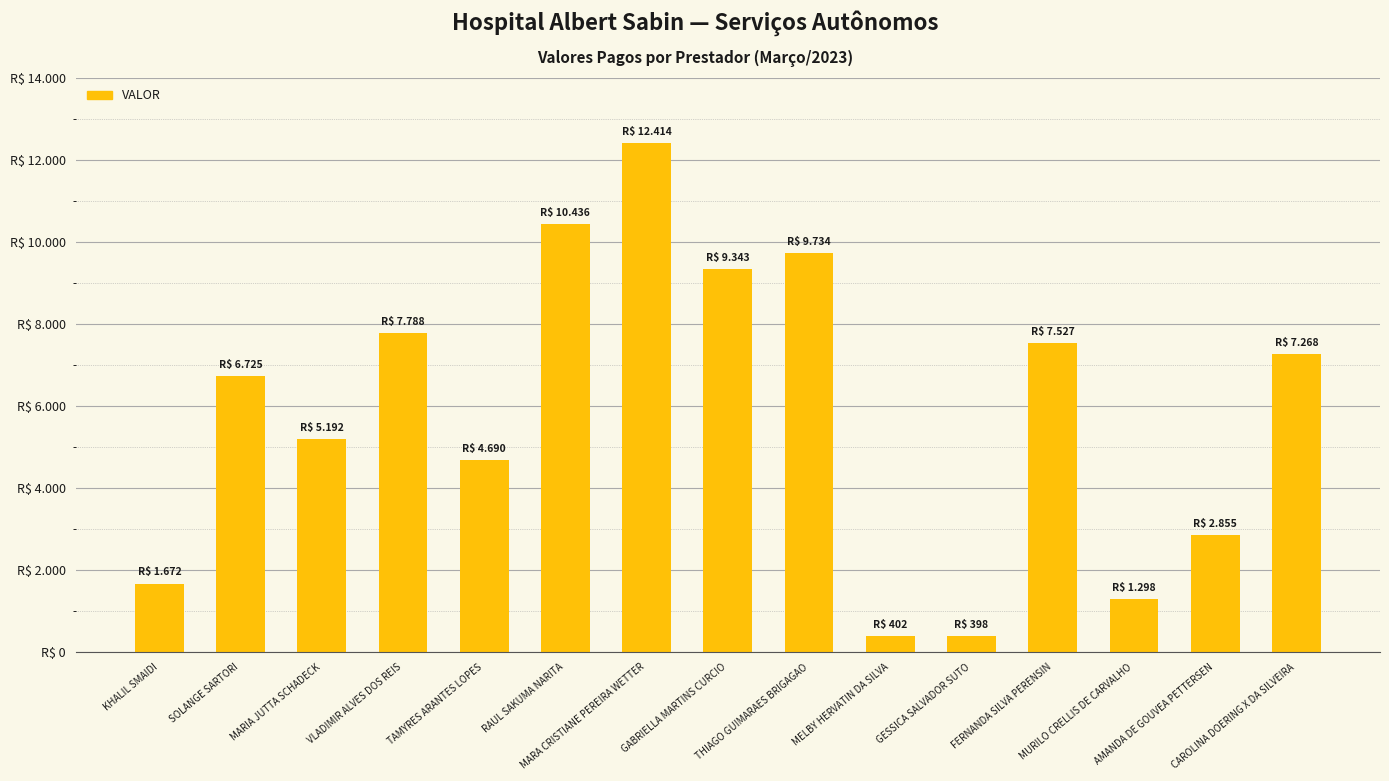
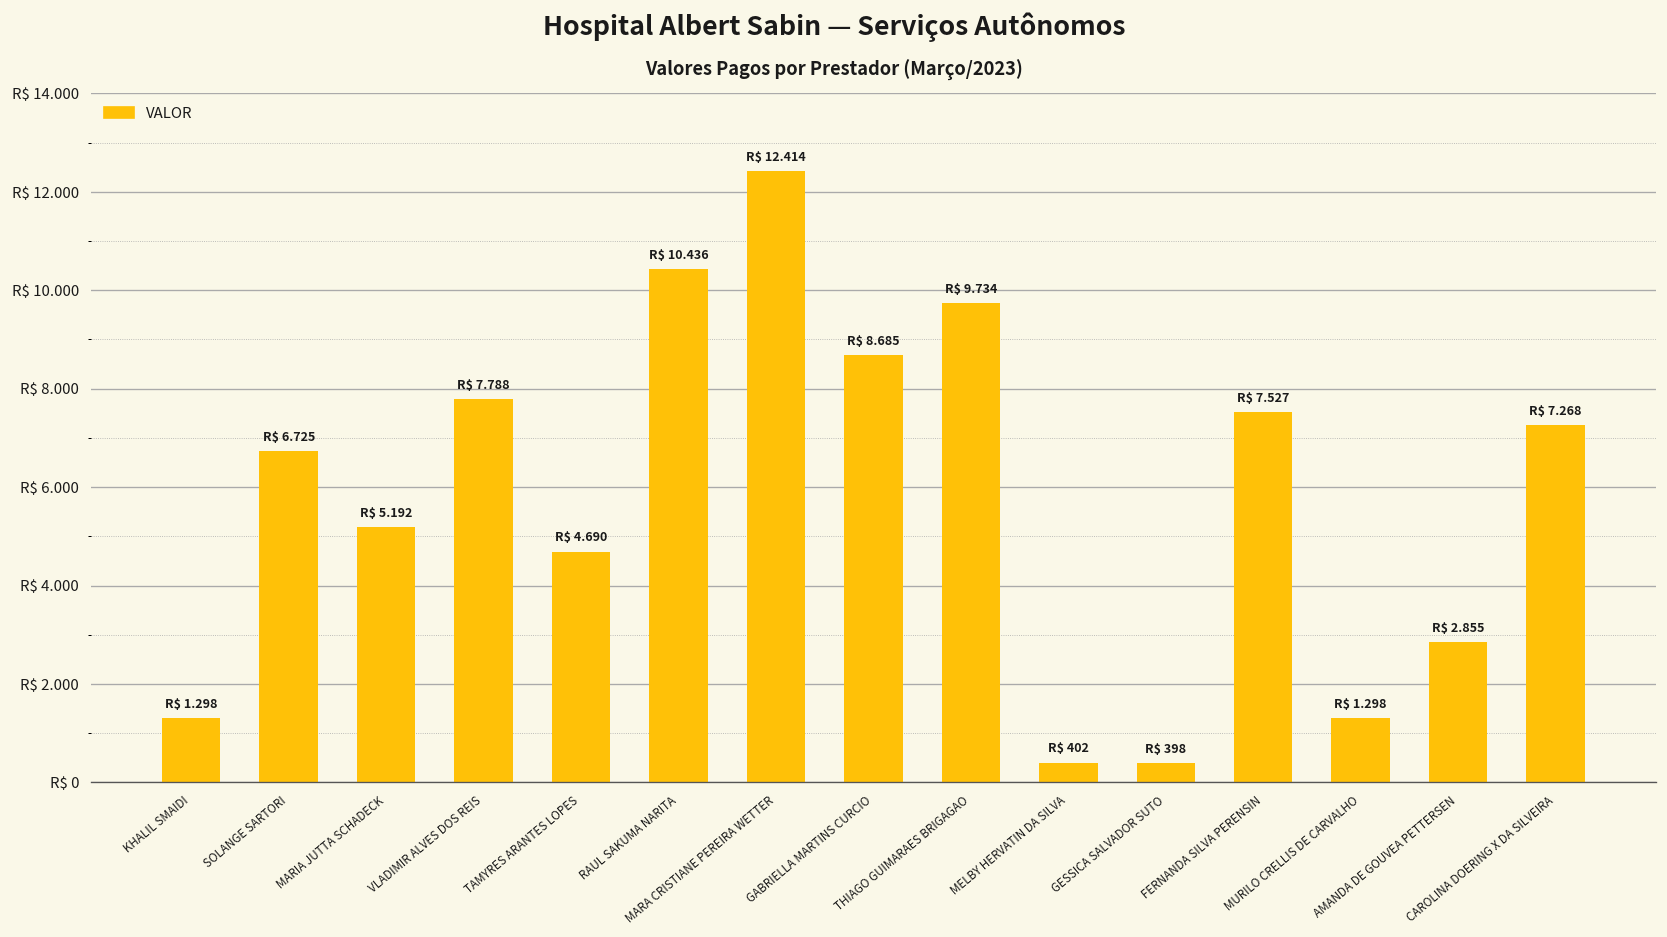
  {
-   "KHALIL SMAIDI": 1.672,
-   "GABRIELLA MARTINS CURCIO": 9.343,
+   "KHALIL SMAIDI": 1.298,
+   "GABRIELLA MARTINS CURCIO": 8.685,
    "MELBY HERVATIN DA SILVA": 402,
    "GESSICA SALVADOR SUTO": 398
  }
